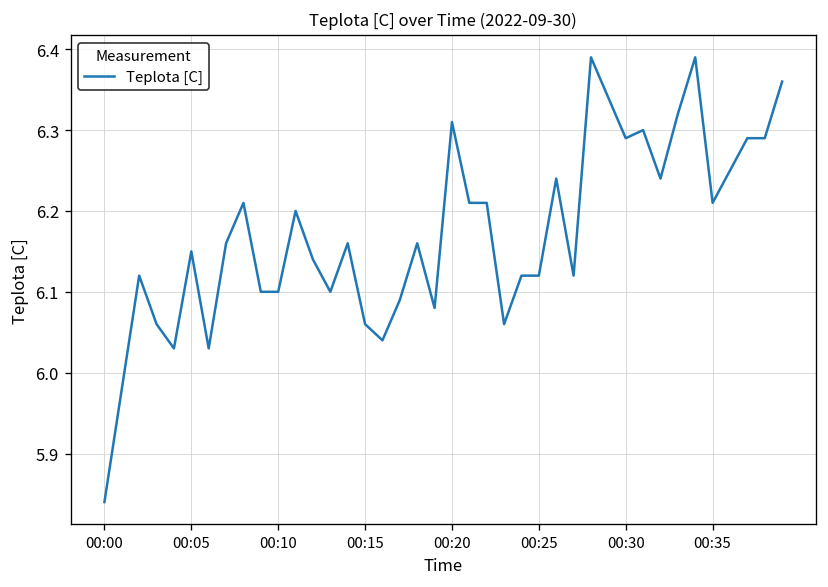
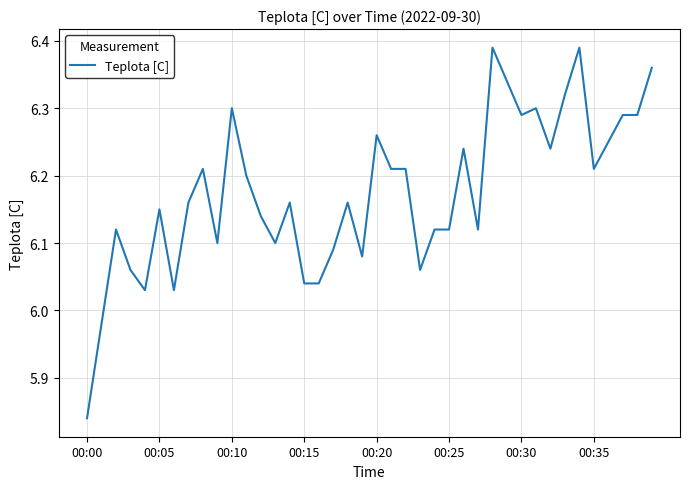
  {
    "00:00": 5.84,
    "00:05": 6.15,
-   "00:10": 6.1,
-   "00:15": 6.06,
-   "00:20": 6.31,
+   "00:10": 6.3,
+   "00:15": 6.04,
+   "00:20": 6.26,
    "00:25": 6.12,
    "00:30": 6.29,
    "00:35": 6.21
  }
